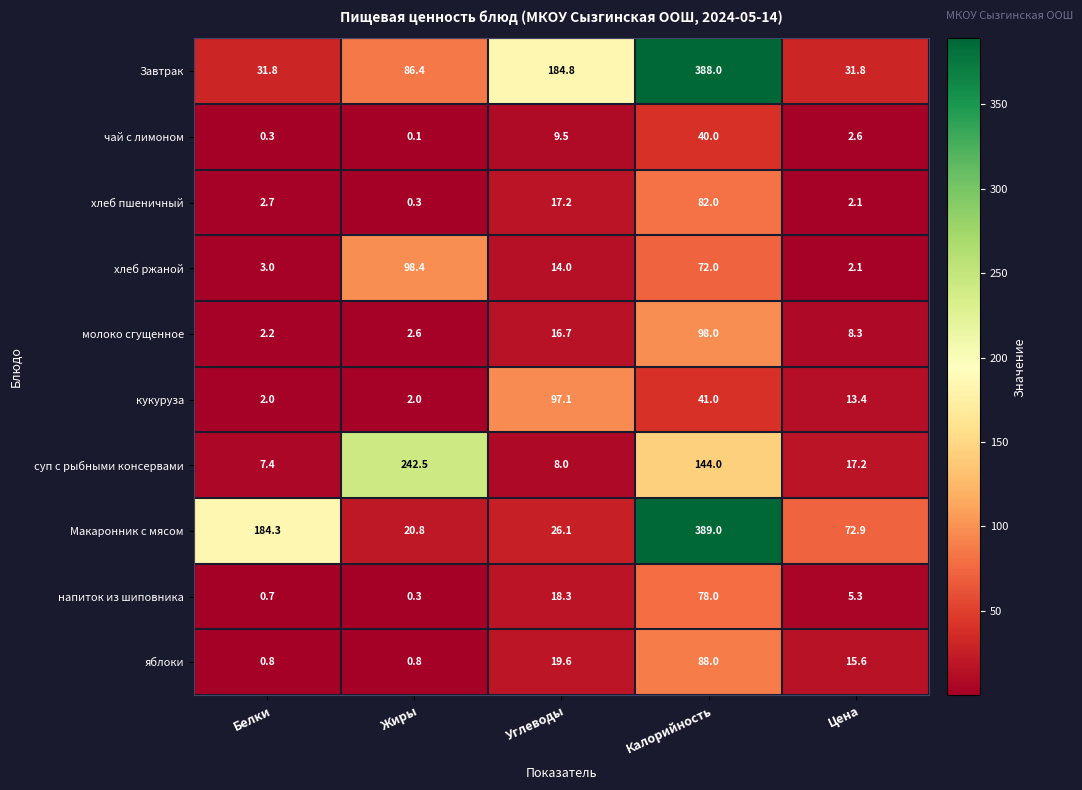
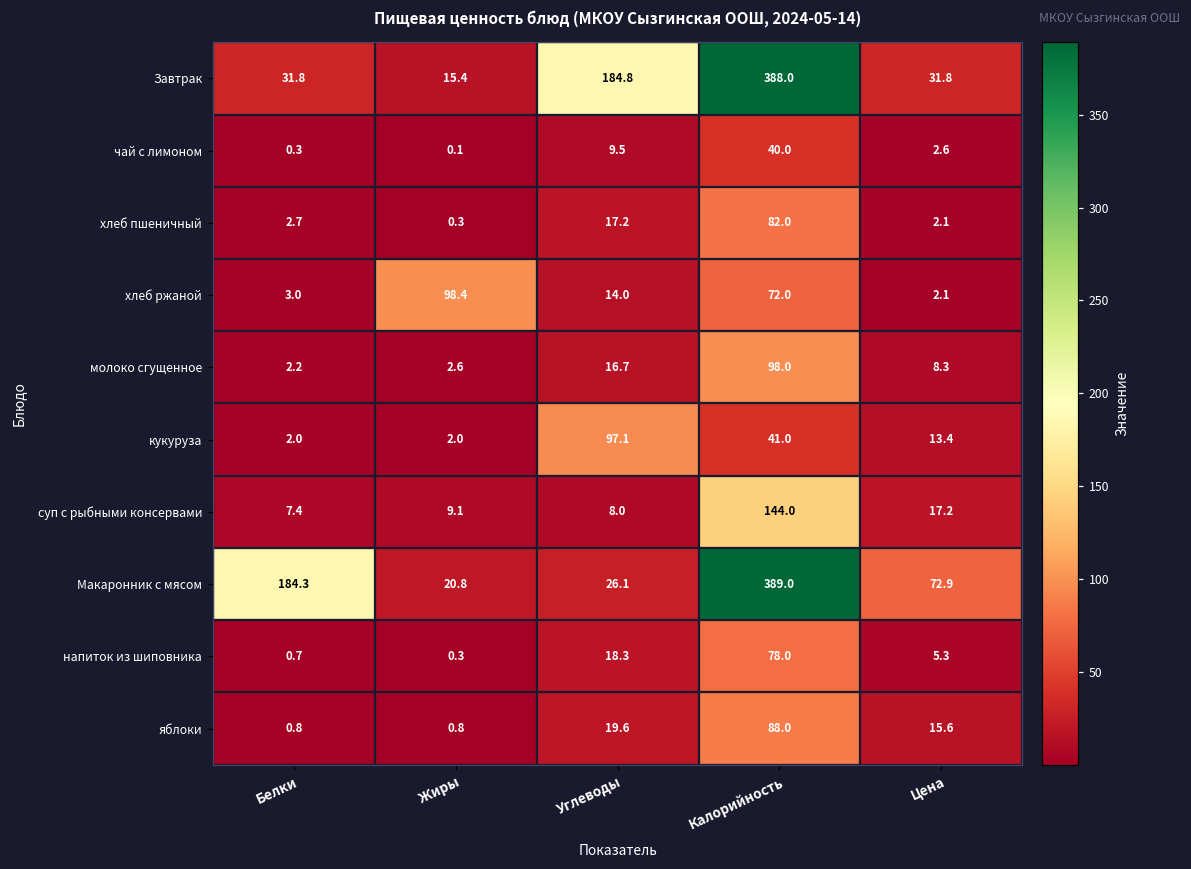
  {
    "Завтрак": {
      "Белки": 31.8,
-     "Жиры": 86.4,
+     "Жиры": 15.4,
      "Углеводы": 184.8,
      "Калорийность": 388.0,
      "Цена": 31.8
    },
    "чай с лимоном": {
      "Белки": 0.3,
      "Жиры": 0.1,
      "Углеводы": 9.5,
      "Калорийность": 40.0,
      "Цена": 2.6
    },
    "хлеб пшеничный": {
      "Белки": 2.7,
      "Жиры": 0.3,
      "Углеводы": 17.2,
      "Калорийность": 82.0,
      "Цена": 2.1
    },
    "хлеб ржаной": {
      "Белки": 3.0,
      "Жиры": 98.4,
      "Углеводы": 14.0,
      "Калорийность": 72.0,
      "Цена": 2.1
    },
    "молоко сгущенное": {
      "Белки": 2.2,
      "Жиры": 2.6,
      "Углеводы": 16.7,
      "Калорийность": 98.0,
      "Цена": 8.3
    },
    "кукуруза": {
      "Белки": 2.0,
      "Жиры": 2.0,
      "Углеводы": 97.1,
      "Калорийность": 41.0,
      "Цена": 13.4
    },
    "суп с рыбными консервами": {
      "Белки": 7.4,
-     "Жиры": 242.5,
+     "Жиры": 9.1,
      "Углеводы": 8.0,
      "Калорийность": 144.0,
      "Цена": 17.2
    },
    "Макаронник с мясом": {
      "Белки": 184.3,
      "Жиры": 20.8,
      "Углеводы": 26.1,
      "Калорийность": 389.0,
      "Цена": 72.9
    },
    "напиток из шиповника": {
      "Белки": 0.7,
      "Жиры": 0.3,
      "Углеводы": 18.3,
      "Калорийность": 78.0,
      "Цена": 5.3
    },
    "яблоки": {
      "Белки": 0.8,
      "Жиры": 0.8,
      "Углеводы": 19.6,
      "Калорийность": 88.0,
      "Цена": 15.6
    }
  }
